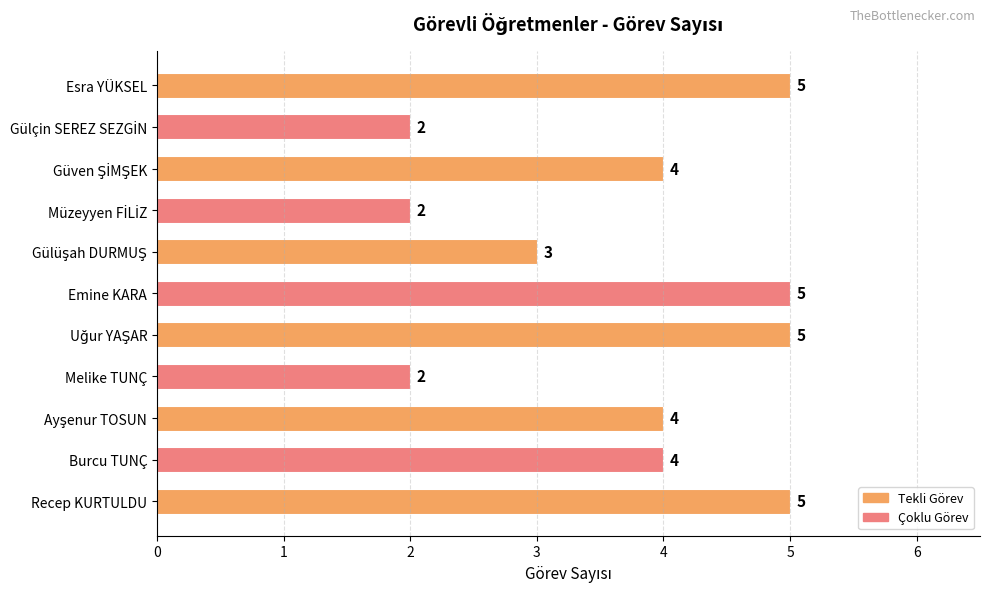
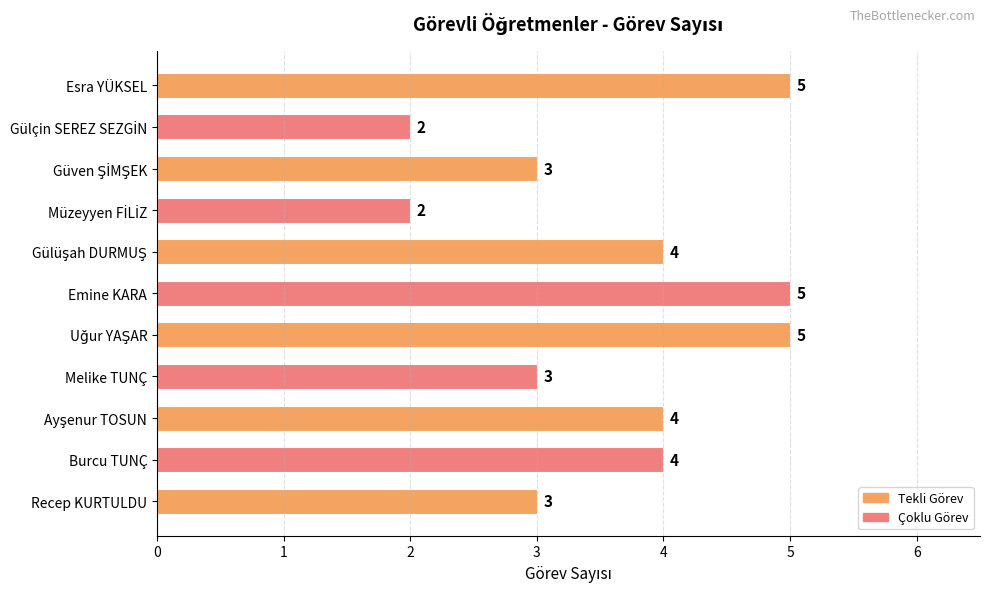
  {
    "Esra YÜKSEL": 5,
    "Gülçin SEREZ SEZGİN": 2,
-   "Güven ŞİMŞEK": 4,
+   "Güven ŞİMŞEK": 3,
    "Müzeyyen FİLİZ": 2,
-   "Gülüşah DURMUŞ": 3,
+   "Gülüşah DURMUŞ": 4,
    "Emine KARA": 5,
    "Uğur YAŞAR": 5,
-   "Melike TUNÇ": 2,
+   "Melike TUNÇ": 3,
    "Ayşenur TOSUN": 4,
    "Burcu TUNÇ": 4,
-   "Recep KURTULDU": 5
+   "Recep KURTULDU": 3
  }
